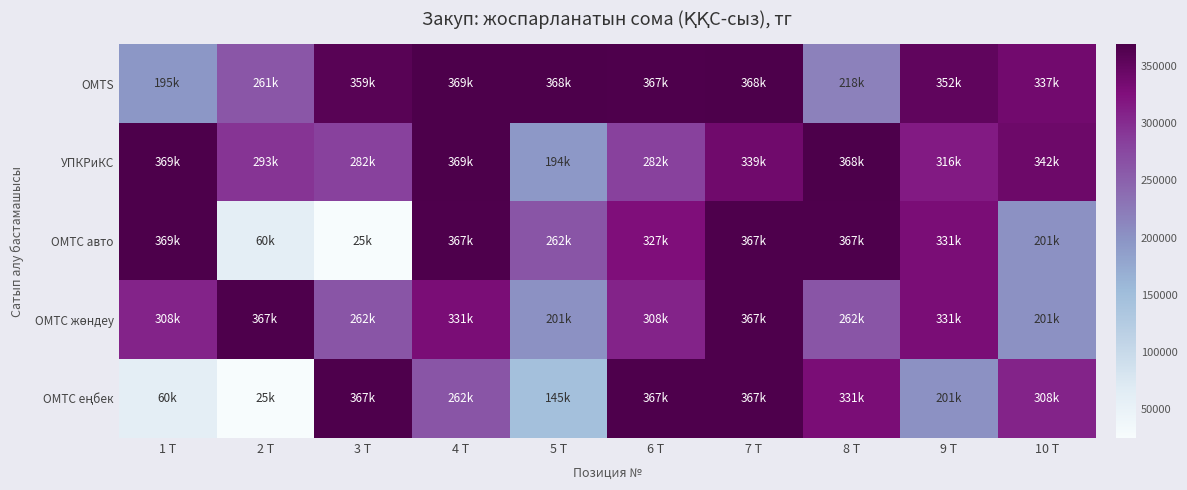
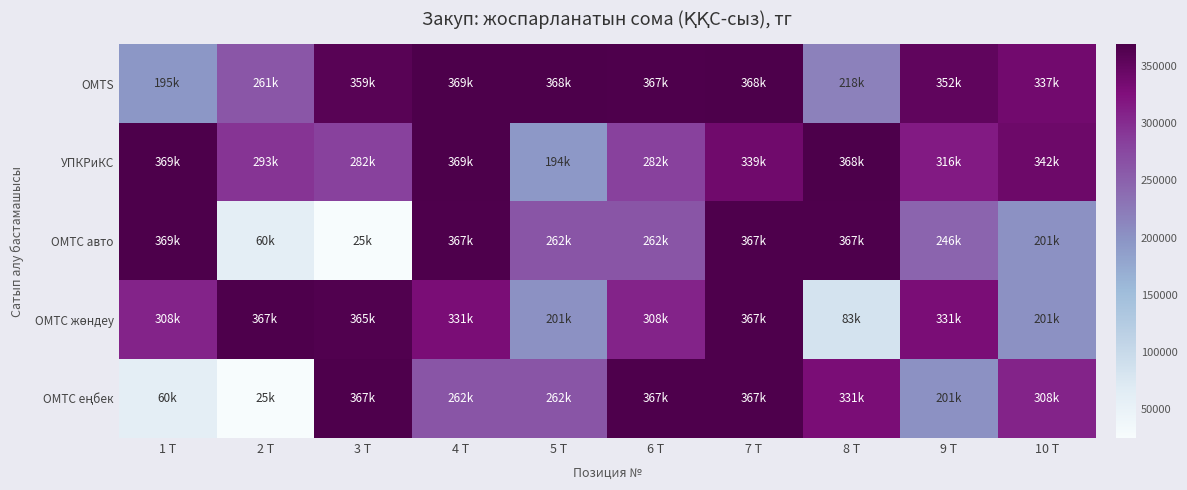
  {
    "OMTS": {
      "1 Т": "195k",
      "2 Т": "261k",
      "3 Т": "359k",
      "4 Т": "369k",
      "5 Т": "368k",
      "6 Т": "367k",
      "7 Т": "368k",
      "8 Т": "218k",
      "9 Т": "352k",
      "10 Т": "337k"
    },
    "УПКРиКС": {
      "1 Т": "369k",
      "2 Т": "293k",
      "3 Т": "282k",
      "4 Т": "369k",
      "5 Т": "194k",
      "6 Т": "282k",
      "7 Т": "339k",
      "8 Т": "368k",
      "9 Т": "316k",
      "10 Т": "342k"
    },
    "ОМТС авто": {
      "1 Т": "369k",
      "2 Т": "60k",
      "3 Т": "25k",
      "4 Т": "367k",
      "5 Т": "262k",
-     "6 Т": "327k",
+     "6 Т": "262k",
      "7 Т": "367k",
      "8 Т": "367k",
-     "9 Т": "331k",
+     "9 Т": "246k",
      "10 Т": "201k"
    },
    "ОМТС жөндеу": {
      "1 Т": "308k",
      "2 Т": "367k",
-     "3 Т": "262k",
+     "3 Т": "365k",
      "4 Т": "331k",
      "5 Т": "201k",
      "6 Т": "308k",
      "7 Т": "367k",
-     "8 Т": "262k",
+     "8 Т": "83k",
      "9 Т": "331k",
      "10 Т": "201k"
    },
    "ОМТС еңбек": {
      "1 Т": "60k",
      "2 Т": "25k",
      "3 Т": "367k",
      "4 Т": "262k",
-     "5 Т": "145k",
+     "5 Т": "262k",
      "6 Т": "367k",
      "7 Т": "367k",
      "8 Т": "331k",
      "9 Т": "201k",
      "10 Т": "308k"
    }
  }
